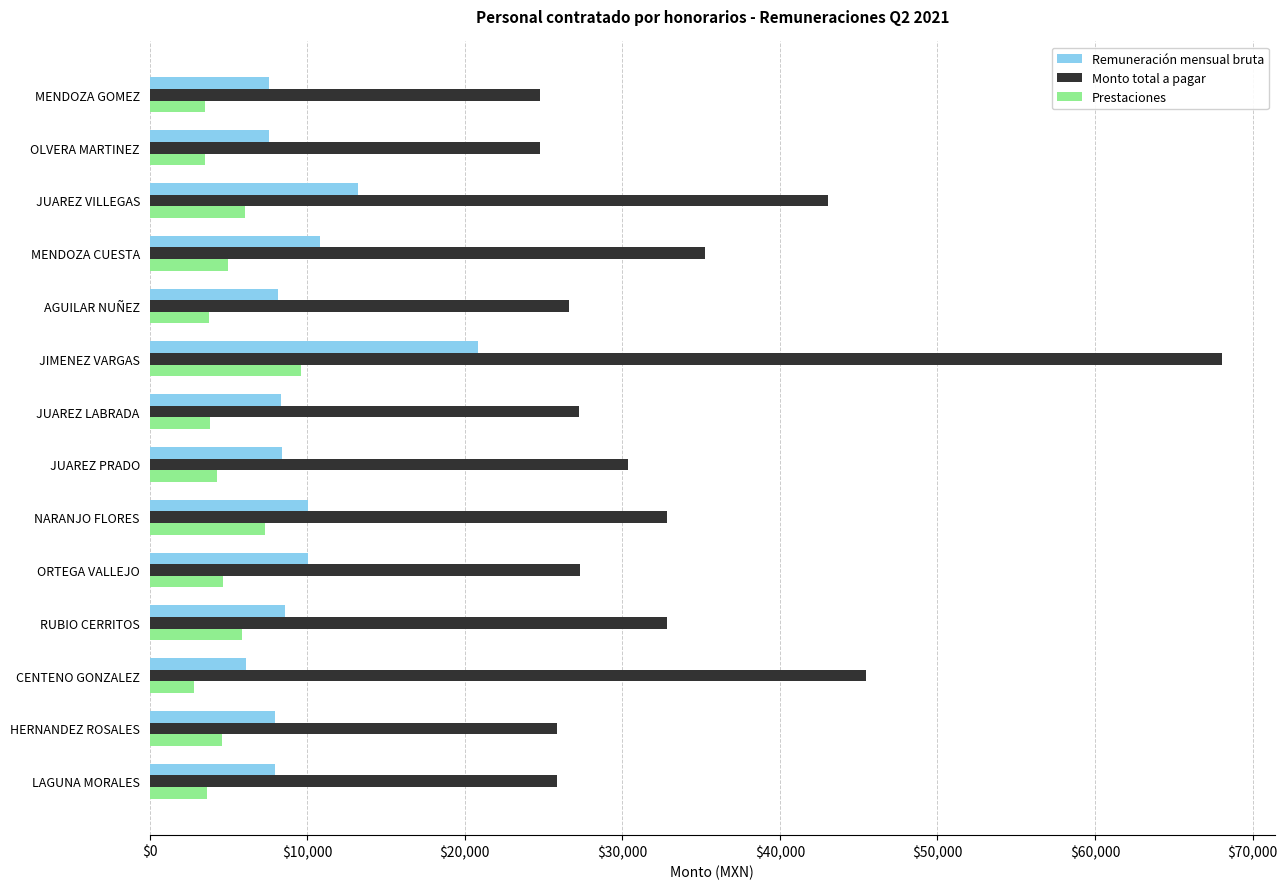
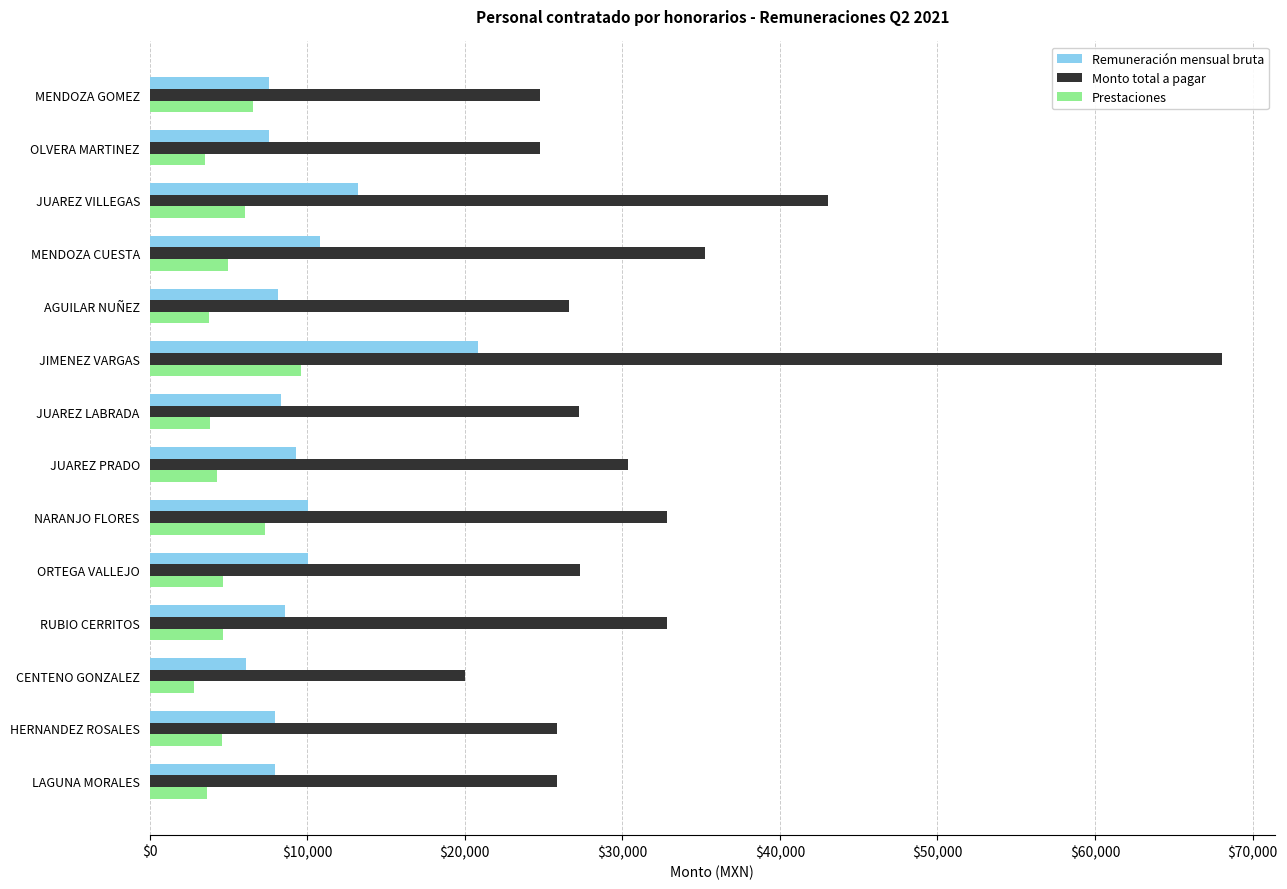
  {
    "Remuneración mensual bruta": {
      "MENDOZA GOMEZ": "$7,600",
      "OLVERA MARTINEZ": "$7,600",
      "JUAREZ VILLEGAS": "$13,200",
      "MENDOZA CUESTA": "$10,800",
      "AGUILAR NUÑEZ": "$8,200",
      "JIMENEZ VARGAS": "$20,900",
      "JUAREZ LABRADA": "$8,400",
-     "JUAREZ PRADO": "$8,400",
+     "JUAREZ PRADO": "$9,300",
      "NARANJO FLORES": "$10,100",
      "ORTEGA VALLEJO": "$10,100",
      "RUBIO CERRITOS": "$8,600",
      "CENTENO GONZALEZ": "$6,100",
      "HERNANDEZ ROSALES": "$7,900",
      "LAGUNA MORALES": "$7,900"
    },
    "Monto total a pagar": {
      "MENDOZA GOMEZ": "$24,800",
      "OLVERA MARTINEZ": "$24,800",
      "JUAREZ VILLEGAS": "$43,000",
      "MENDOZA CUESTA": "$35,200",
      "AGUILAR NUÑEZ": "$26,600",
      "JIMENEZ VARGAS": "$68,000",
      "JUAREZ LABRADA": "$27,200",
      "JUAREZ PRADO": "$30,400",
      "NARANJO FLORES": "$32,800",
      "ORTEGA VALLEJO": "$27,300",
      "RUBIO CERRITOS": "$32,800",
-     "CENTENO GONZALEZ": "$45,500",
+     "CENTENO GONZALEZ": "$20,000",
      "HERNANDEZ ROSALES": "$25,900",
      "LAGUNA MORALES": "$25,900"
    },
    "Prestaciones": {
-     "MENDOZA GOMEZ": "$3,500",
+     "MENDOZA GOMEZ": "$6,600",
      "OLVERA MARTINEZ": "$3,500",
      "JUAREZ VILLEGAS": "$6,100",
      "MENDOZA CUESTA": "$5,000",
      "AGUILAR NUÑEZ": "$3,800",
      "JIMENEZ VARGAS": "$9,600",
      "JUAREZ LABRADA": "$3,800",
      "JUAREZ PRADO": "$4,300",
      "NARANJO FLORES": "$7,300",
      "ORTEGA VALLEJO": "$4,600",
-     "RUBIO CERRITOS": "$5,900",
+     "RUBIO CERRITOS": "$4,600",
      "CENTENO GONZALEZ": "$2,800",
      "HERNANDEZ ROSALES": "$4,600",
      "LAGUNA MORALES": "$3,700"
    }
  }
